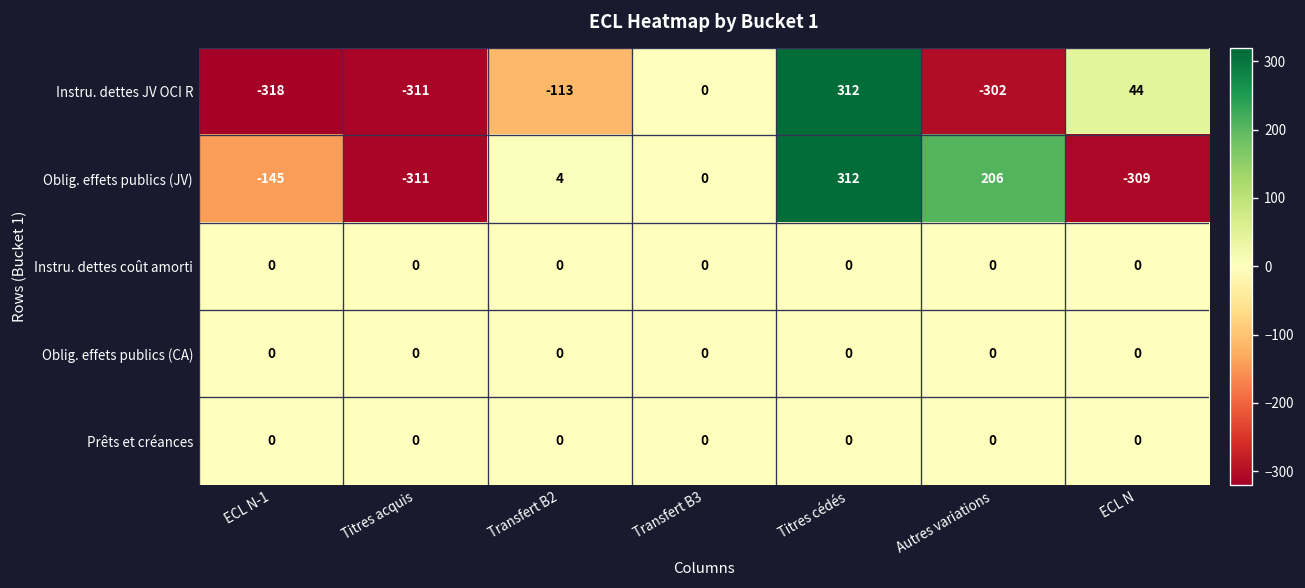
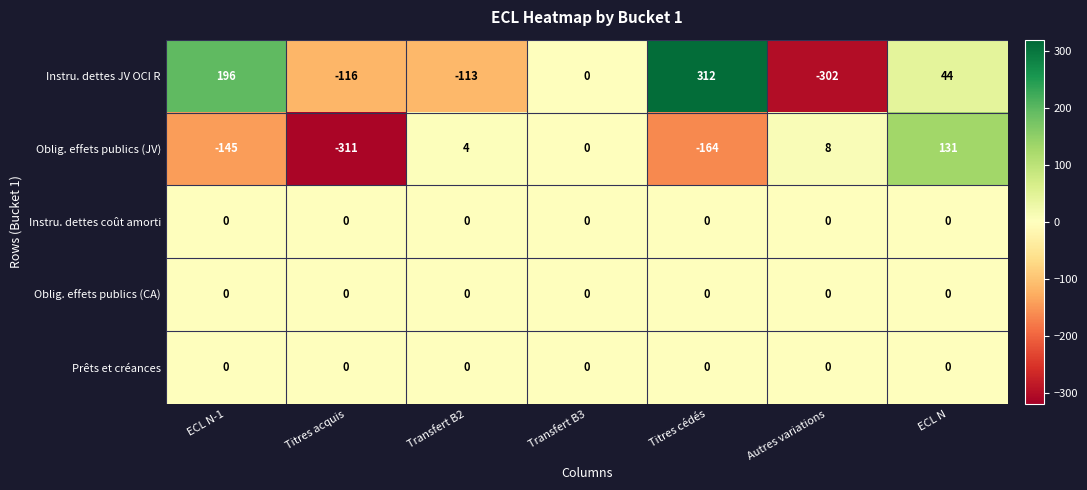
  {
    "Instru. dettes JV OCI R": {
-     "ECL N-1": -318,
-     "Titres acquis": -311,
+     "ECL N-1": 196,
+     "Titres acquis": -116,
      "Transfert B2": -113,
      "Transfert B3": 0,
      "Titres cédés": 312,
      "Autres variations": -302,
      "ECL N": 44
    },
    "Oblig. effets publics (JV)": {
      "ECL N-1": -145,
      "Titres acquis": -311,
      "Transfert B2": 4,
      "Transfert B3": 0,
-     "Titres cédés": 312,
-     "Autres variations": 206,
-     "ECL N": -309
+     "Titres cédés": -164,
+     "Autres variations": 8,
+     "ECL N": 131
    },
    "Instru. dettes coût amorti": {
      "ECL N-1": 0,
      "Titres acquis": 0,
      "Transfert B2": 0,
      "Transfert B3": 0,
      "Titres cédés": 0,
      "Autres variations": 0,
      "ECL N": 0
    },
    "Oblig. effets publics (CA)": {
      "ECL N-1": 0,
      "Titres acquis": 0,
      "Transfert B2": 0,
      "Transfert B3": 0,
      "Titres cédés": 0,
      "Autres variations": 0,
      "ECL N": 0
    },
    "Prêts et créances": {
      "ECL N-1": 0,
      "Titres acquis": 0,
      "Transfert B2": 0,
      "Transfert B3": 0,
      "Titres cédés": 0,
      "Autres variations": 0,
      "ECL N": 0
    }
  }
